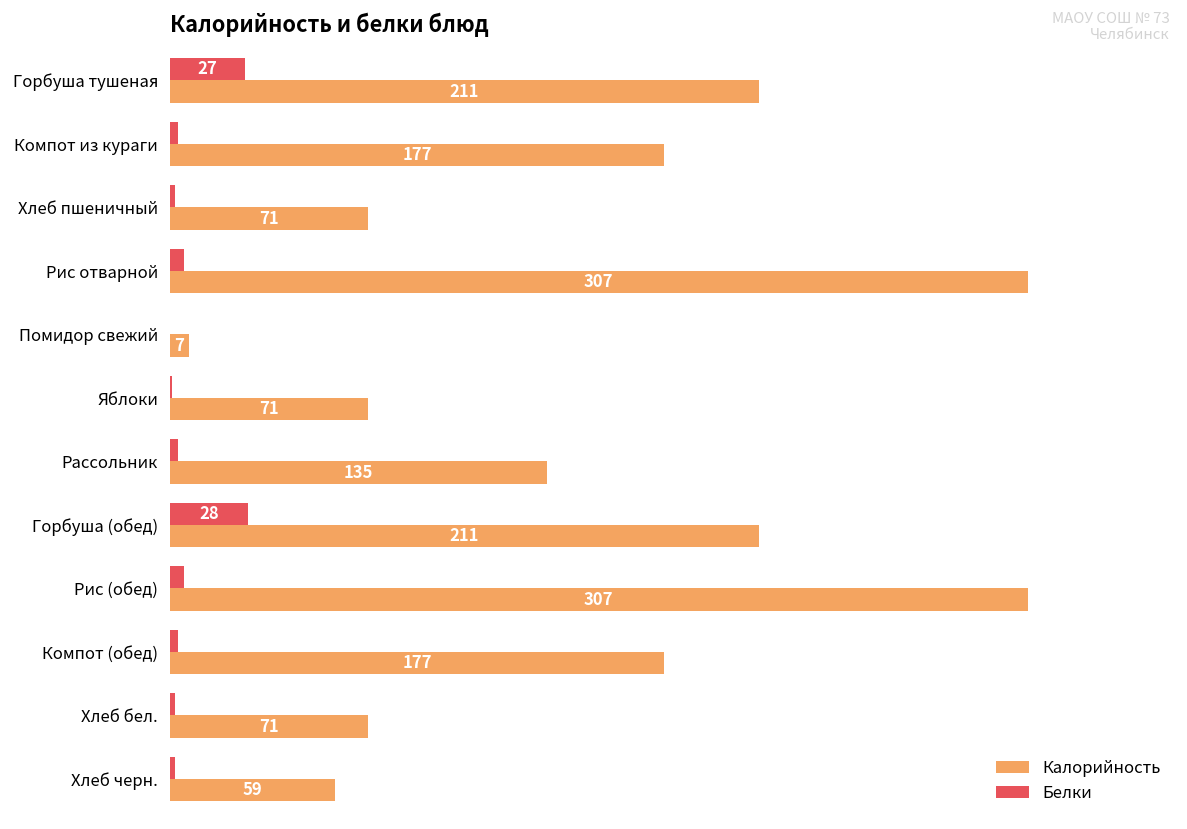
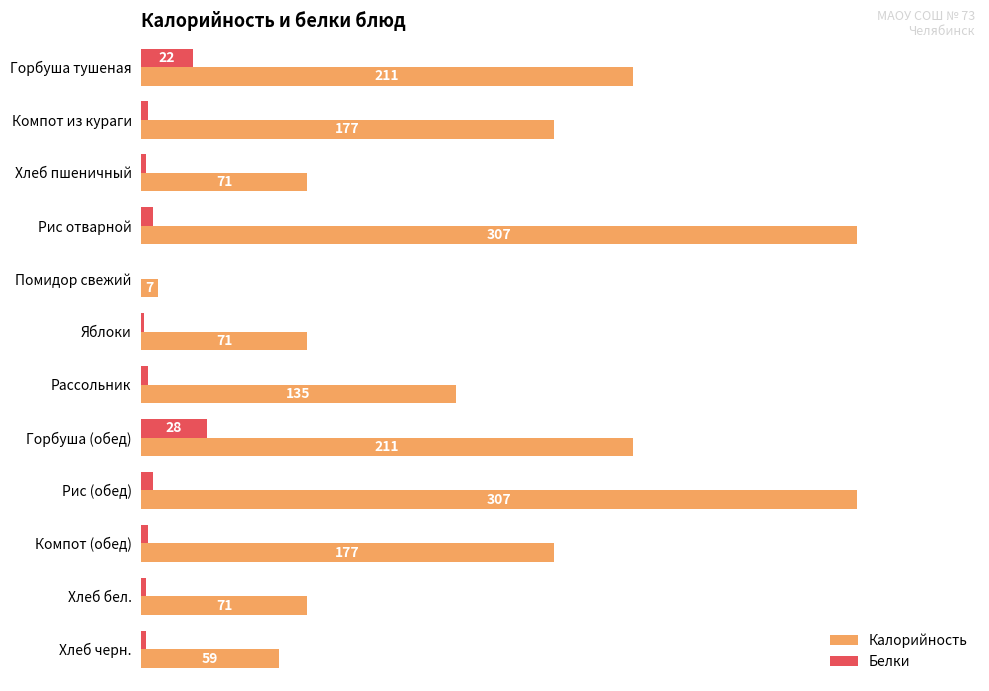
  {
    "Калорийность": {
      "Горбуша тушеная": 211,
      "Компот из кураги": 177,
      "Хлеб пшеничный": 71,
      "Рис отварной": 307,
      "Помидор свежий": 7,
      "Яблоки": 71,
      "Рассольник": 135,
      "Горбуша (обед)": 211,
      "Рис (обед)": 307,
      "Компот (обед)": 177,
      "Хлеб бел.": 71,
      "Хлеб черн.": 59
    },
    "Белки": {
-     "Горбуша тушеная": 27,
+     "Горбуша тушеная": 22,
      "Горбуша (обед)": 28
    }
  }
